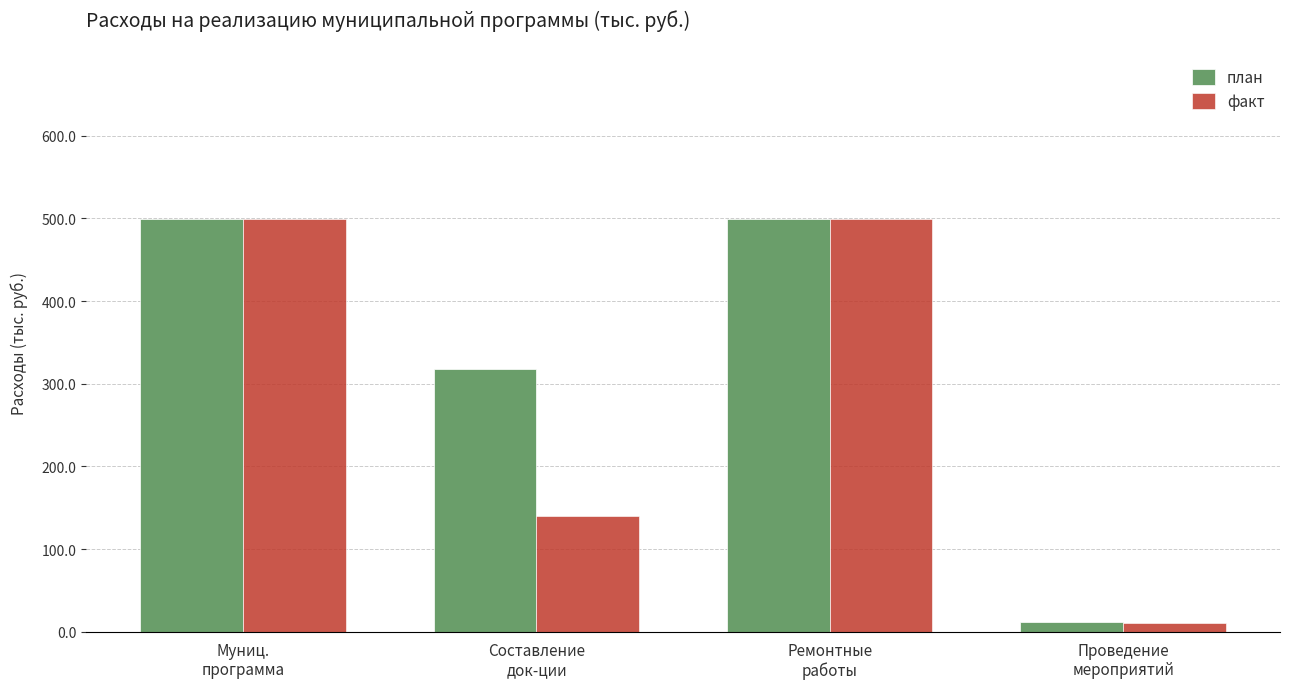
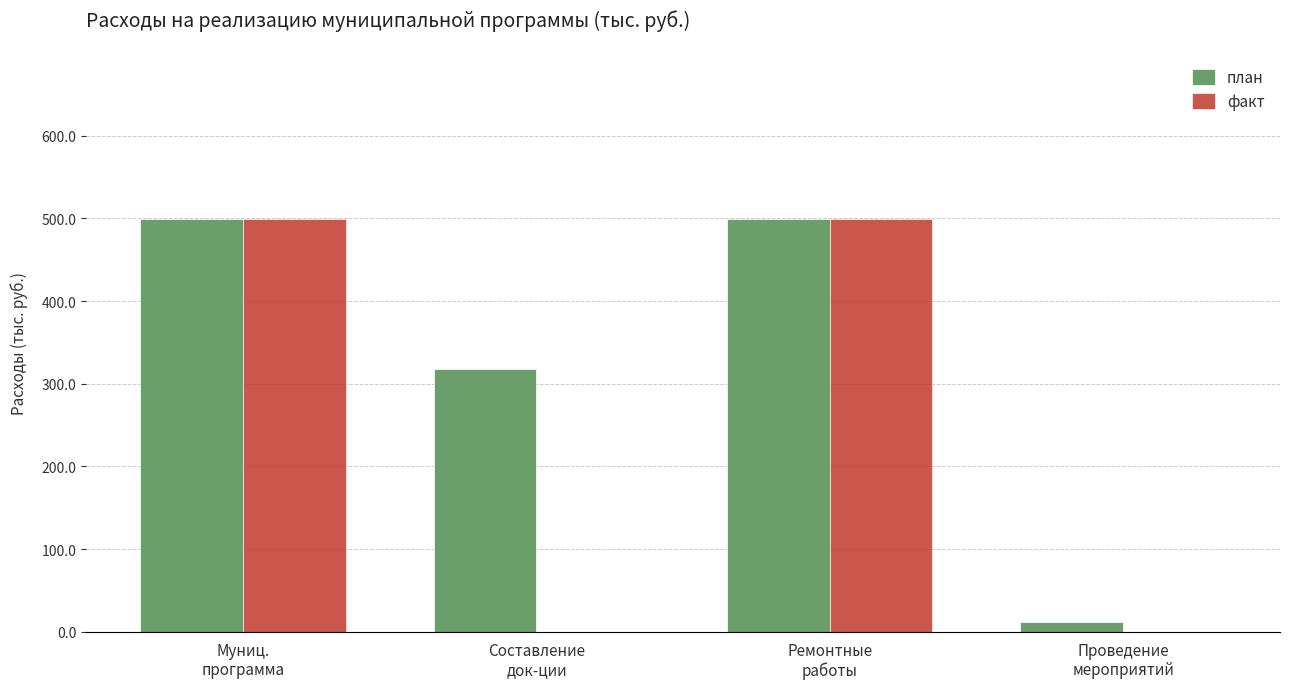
  {
    "план": {
      "Муниц. программа": 500,
      "Составление док-ции": 320,
      "Ремонтные работы": 500,
      "Проведение мероприятий": 10
    },
    "факт": {
      "Муниц. программа": 500,
-     "Составление док-ции": 140,
+     "Составление док-ции": 0,
      "Ремонтные работы": 500,
-     "Проведение мероприятий": 10
+     "Проведение мероприятий": 0
    }
  }
